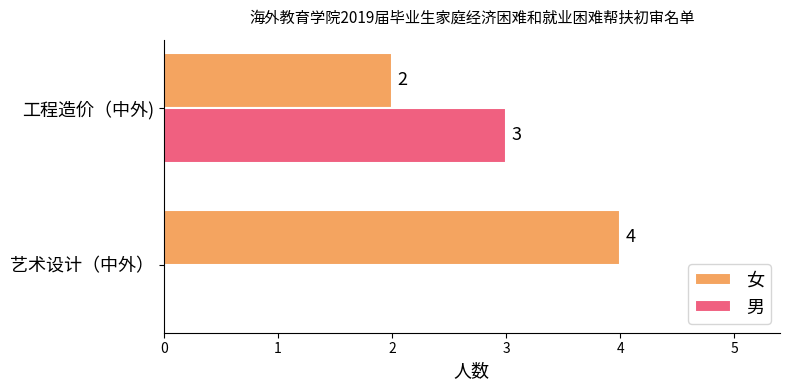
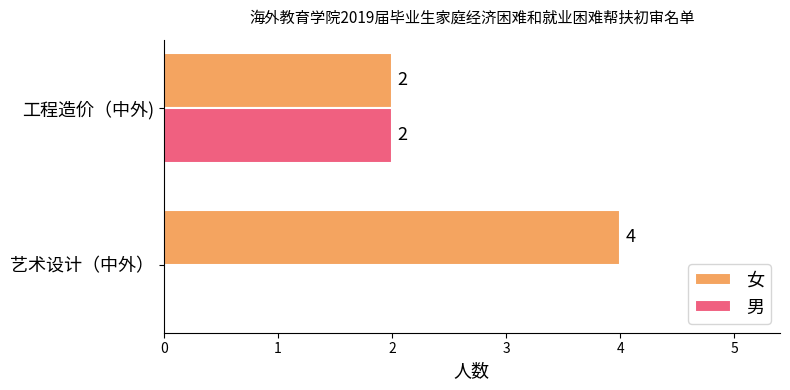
  {
    "女": {
      "工程造价（中外)": 2,
      "艺术设计（中外）": 4
    },
    "男": {
-     "工程造价（中外)": 3
+     "工程造价（中外)": 2
    }
  }
